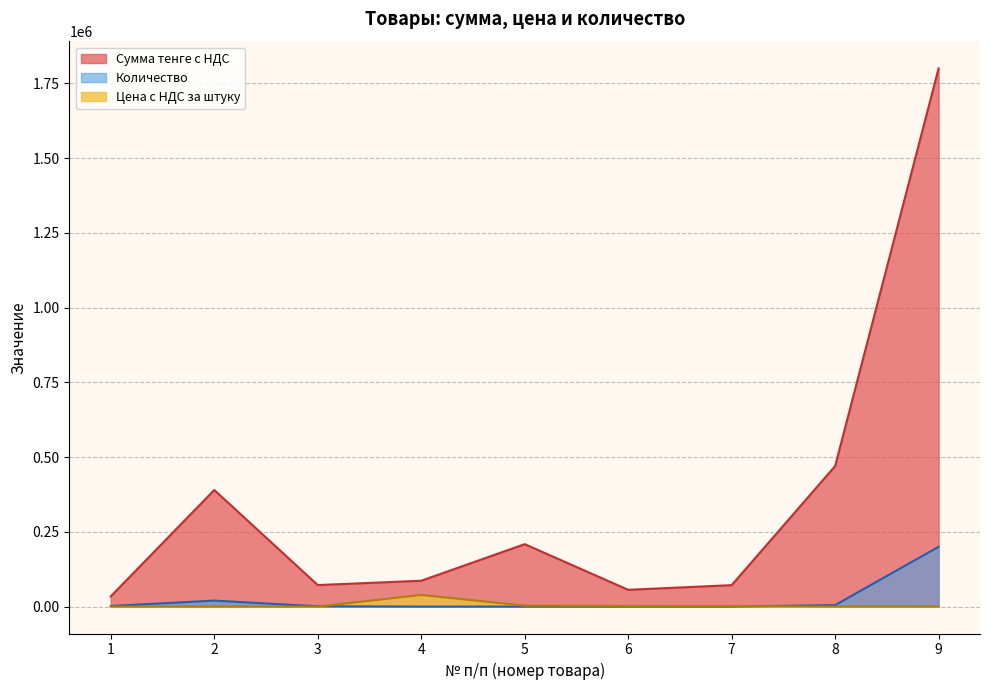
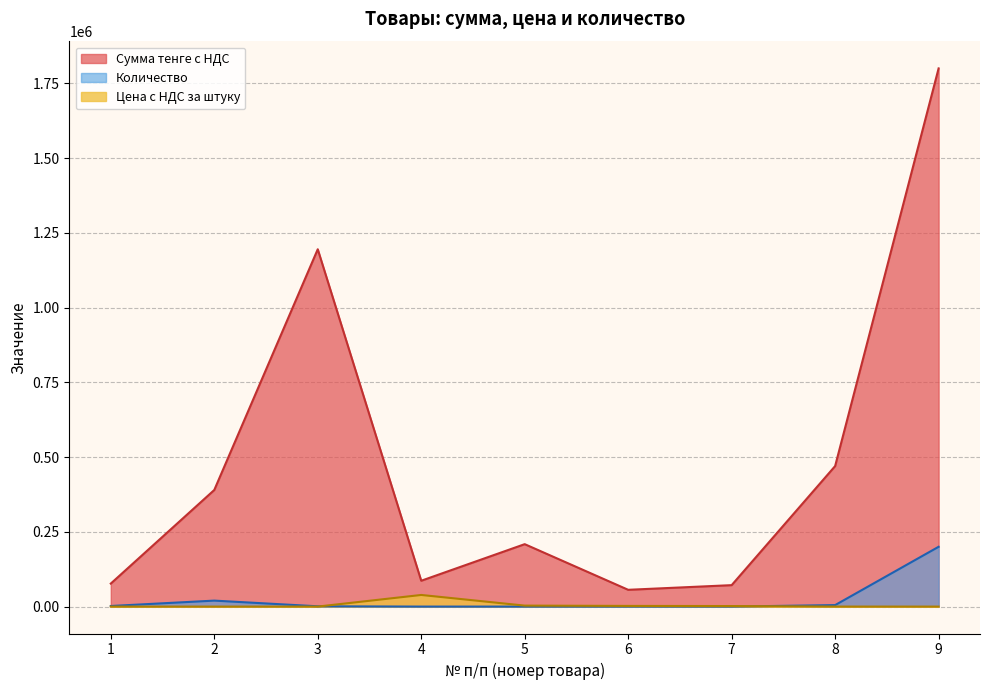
  {
    "Сумма тенге с НДС": {
-     "1": 30000,
+     "1": 80000,
      "2": 390000,
-     "3": 70000,
+     "3": 1200000,
      "4": 90000,
      "5": 210000,
      "6": 60000,
      "7": 70000,
      "8": 470000,
      "9": 1800000
    },
    "Количество": {
      "2": 20000,
      "4": 0,
      "9": 200000
    },
    "Цена с НДС за штуку": {
      "2": 0,
      "4": 40000,
      "9": 0
    }
  }
